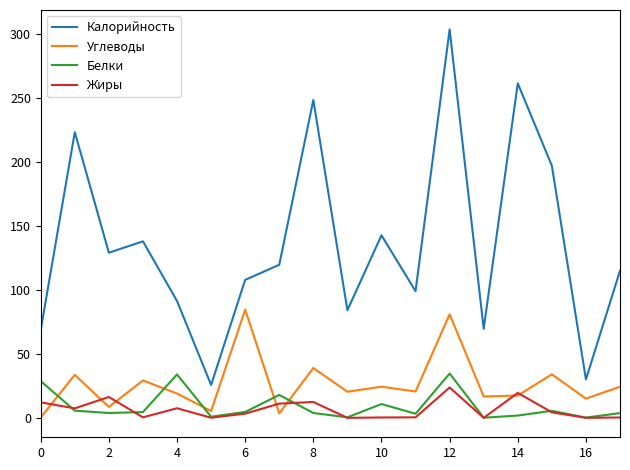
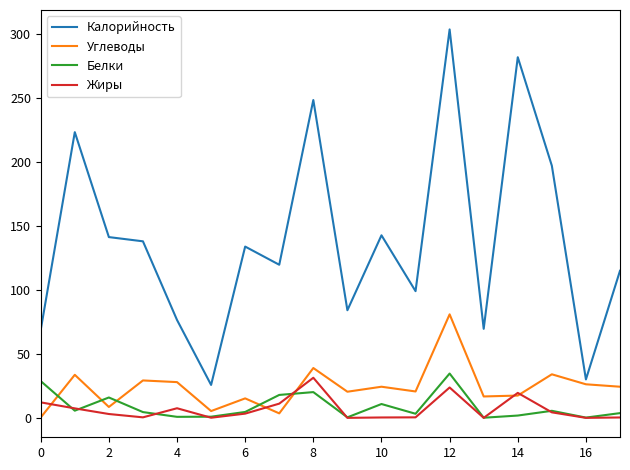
  {
    "Калорийность": {
      "0": 69,
-     "2": 129,
-     "4": 91,
-     "6": 108,
+     "2": 141,
+     "4": 76,
+     "6": 134,
      "8": 248,
      "10": 143,
      "12": 303,
-     "14": 261,
+     "14": 282,
      "16": 30
    },
    "Углеводы": {
      "0": 0,
      "2": 9,
-     "4": 19,
-     "6": 85,
+     "4": 28,
+     "6": 15,
      "8": 39,
      "10": 24,
      "12": 81,
      "14": 17,
-     "16": 15
+     "16": 26
    },
    "Белки": {
      "0": 29,
-     "2": 4,
-     "4": 34,
-     "8": 4,
+     "2": 16,
+     "4": 1,
+     "8": 20,
      "10": 11,
      "12": 35,
      "14": 2
    },
    "Жиры": {
      "0": 12,
-     "2": 16,
+     "2": 3,
      "4": 8,
-     "8": 12,
+     "8": 31,
      "10": 0,
      "12": 24,
      "14": 20
    }
  }
